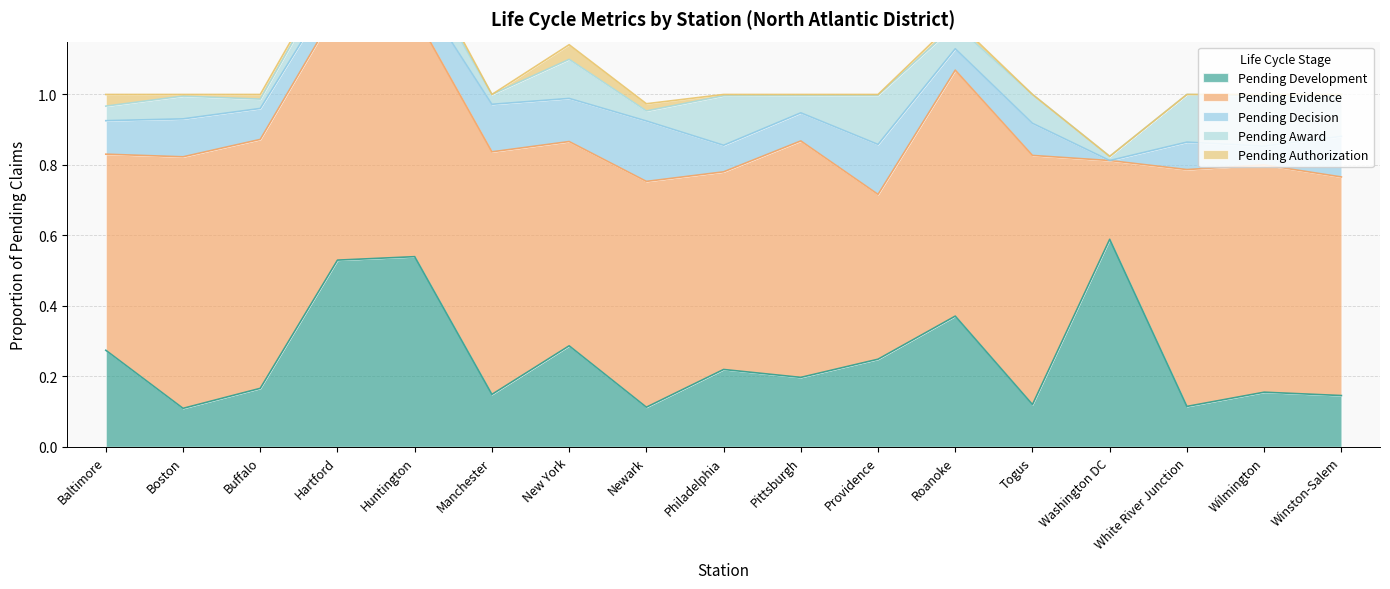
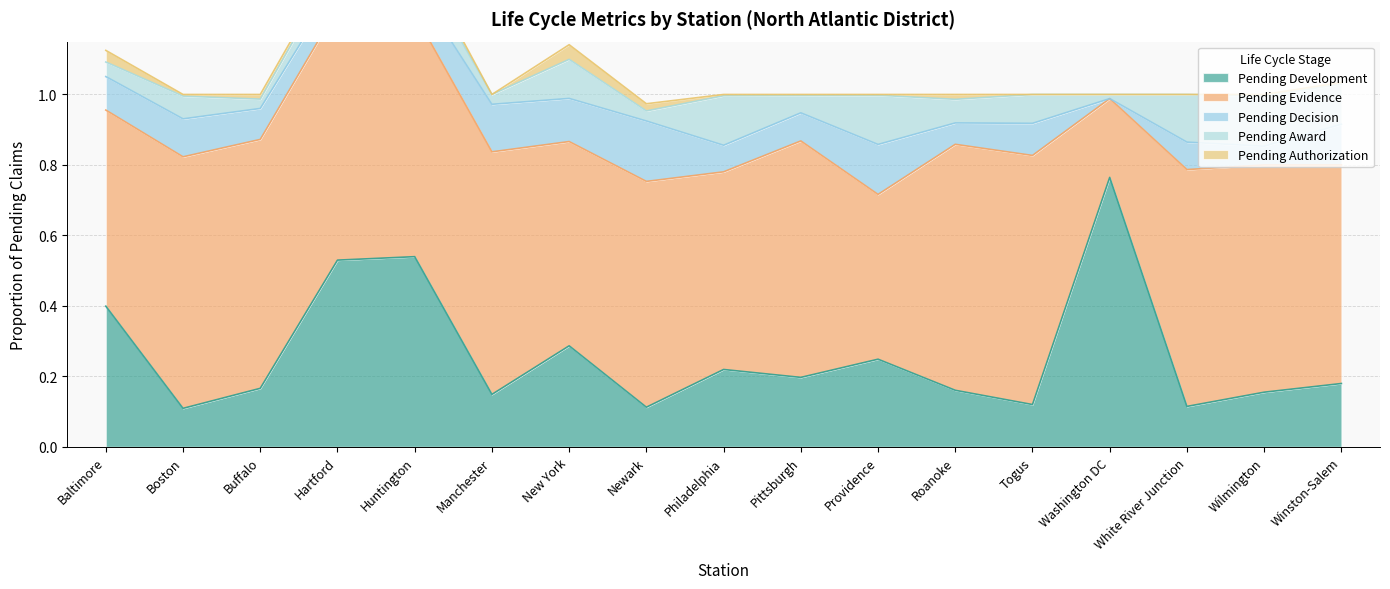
  {
    "Pending Development": {
-     "Baltimore": 0.27,
+     "Baltimore": 0.40,
      "Boston": 0.11,
      "Buffalo": 0.17,
      "Hartford": 0.53,
      "Huntington": 0.54,
      "Manchester": 0.15,
      "New York": 0.29,
      "Newark": 0.11,
      "Philadelphia": 0.22,
      "Pittsburgh": 0.20,
      "Providence": 0.25,
-     "Roanoke": 0.37,
+     "Roanoke": 0.16,
      "Togus": 0.12,
-     "Washington DC": 0.59,
+     "Washington DC": 0.76,
      "White River Junction": 0.11,
      "Wilmington": 0.16,
-     "Winston-Salem": 0.15
+     "Winston-Salem": 0.18
    }
  }
